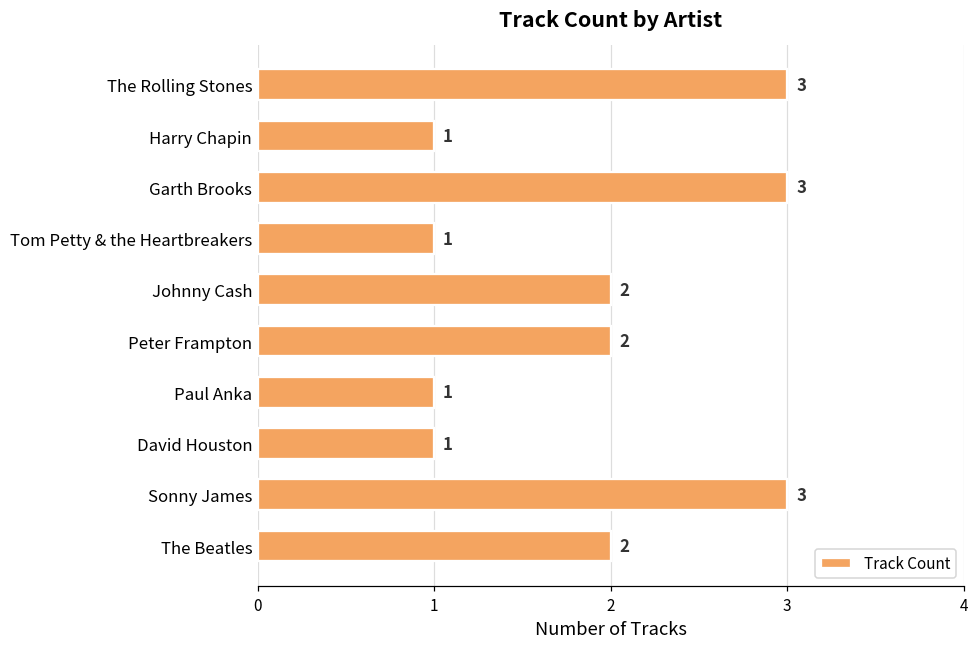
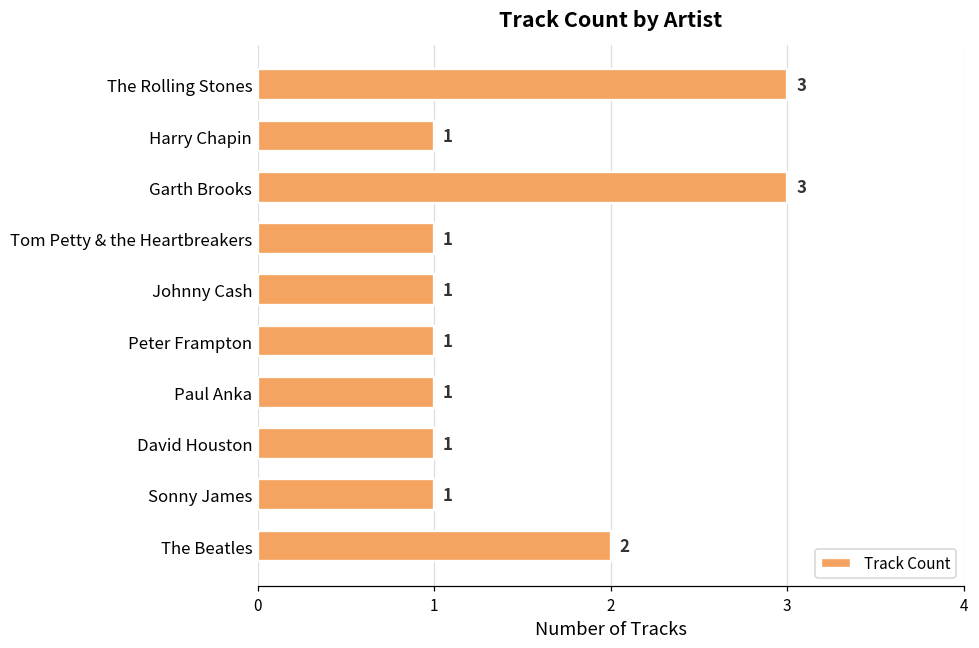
  {
    "The Rolling Stones": 3,
    "Harry Chapin": 1,
    "Garth Brooks": 3,
    "Tom Petty & the Heartbreakers": 1,
-   "Johnny Cash": 2,
-   "Peter Frampton": 2,
+   "Johnny Cash": 1,
+   "Peter Frampton": 1,
    "Paul Anka": 1,
    "David Houston": 1,
-   "Sonny James": 3,
+   "Sonny James": 1,
    "The Beatles": 2
  }
